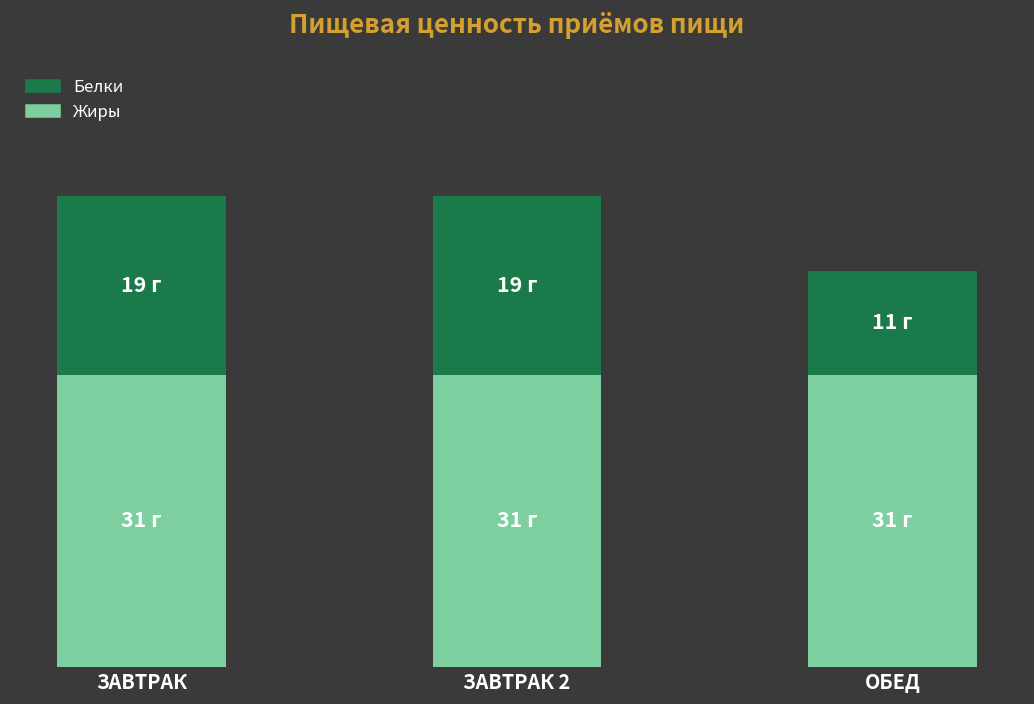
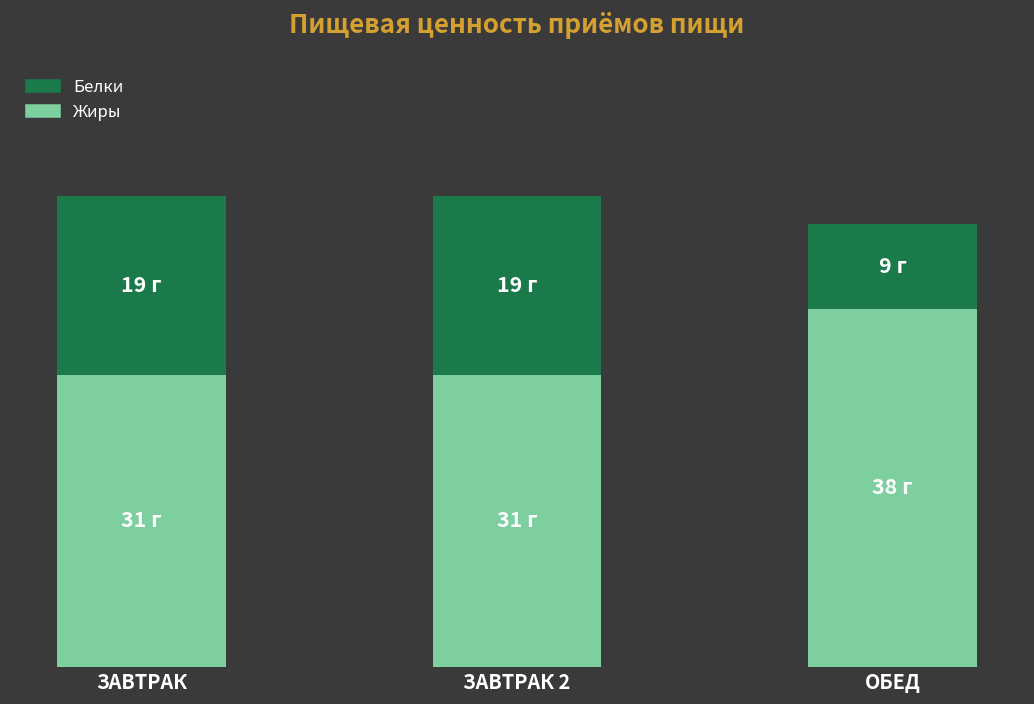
  {
    "Жиры": {
      "ЗАВТРАК": 31,
      "ЗАВТРАК 2": 31,
-     "ОБЕД": 31
+     "ОБЕД": 38
    },
    "Белки": {
      "ЗАВТРАК": 19,
      "ЗАВТРАК 2": 19,
-     "ОБЕД": 11
+     "ОБЕД": 9
    }
  }
